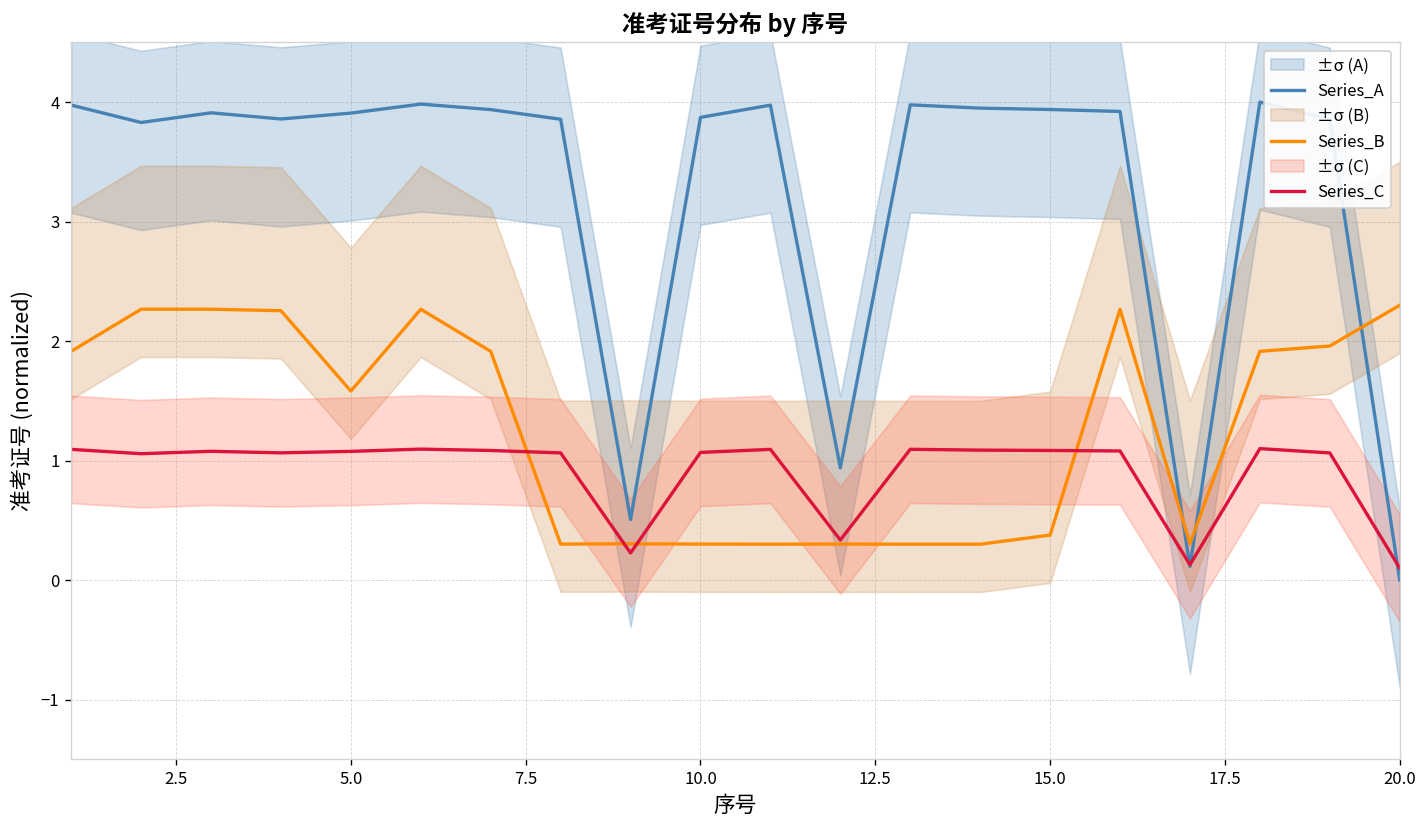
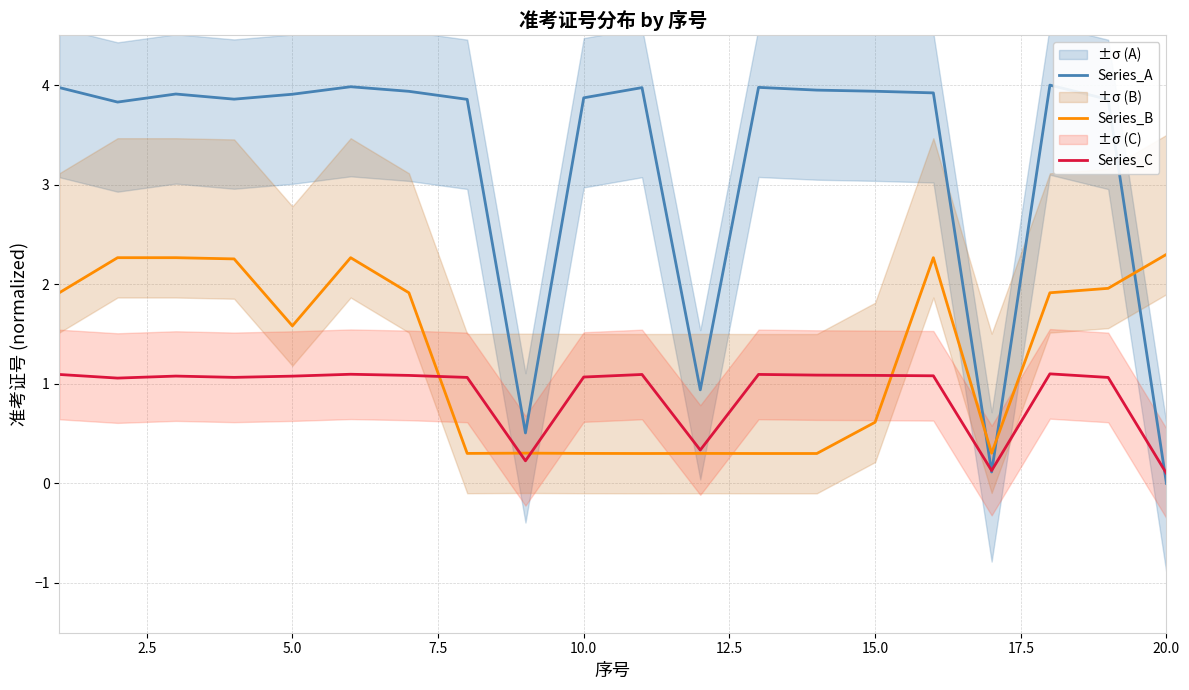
  {
    "Series_B": {
      "5.0": 1.6,
      "10.0": 0.3,
-     "15.0": 0.4,
+     "15.0": 0.6,
      "20.0": 2.3
    },
    "Series_C": {
      "5.0": 1.1,
      "10.0": 1.1,
      "15.0": 1.1,
      "20.0": 0.1
    }
  }
